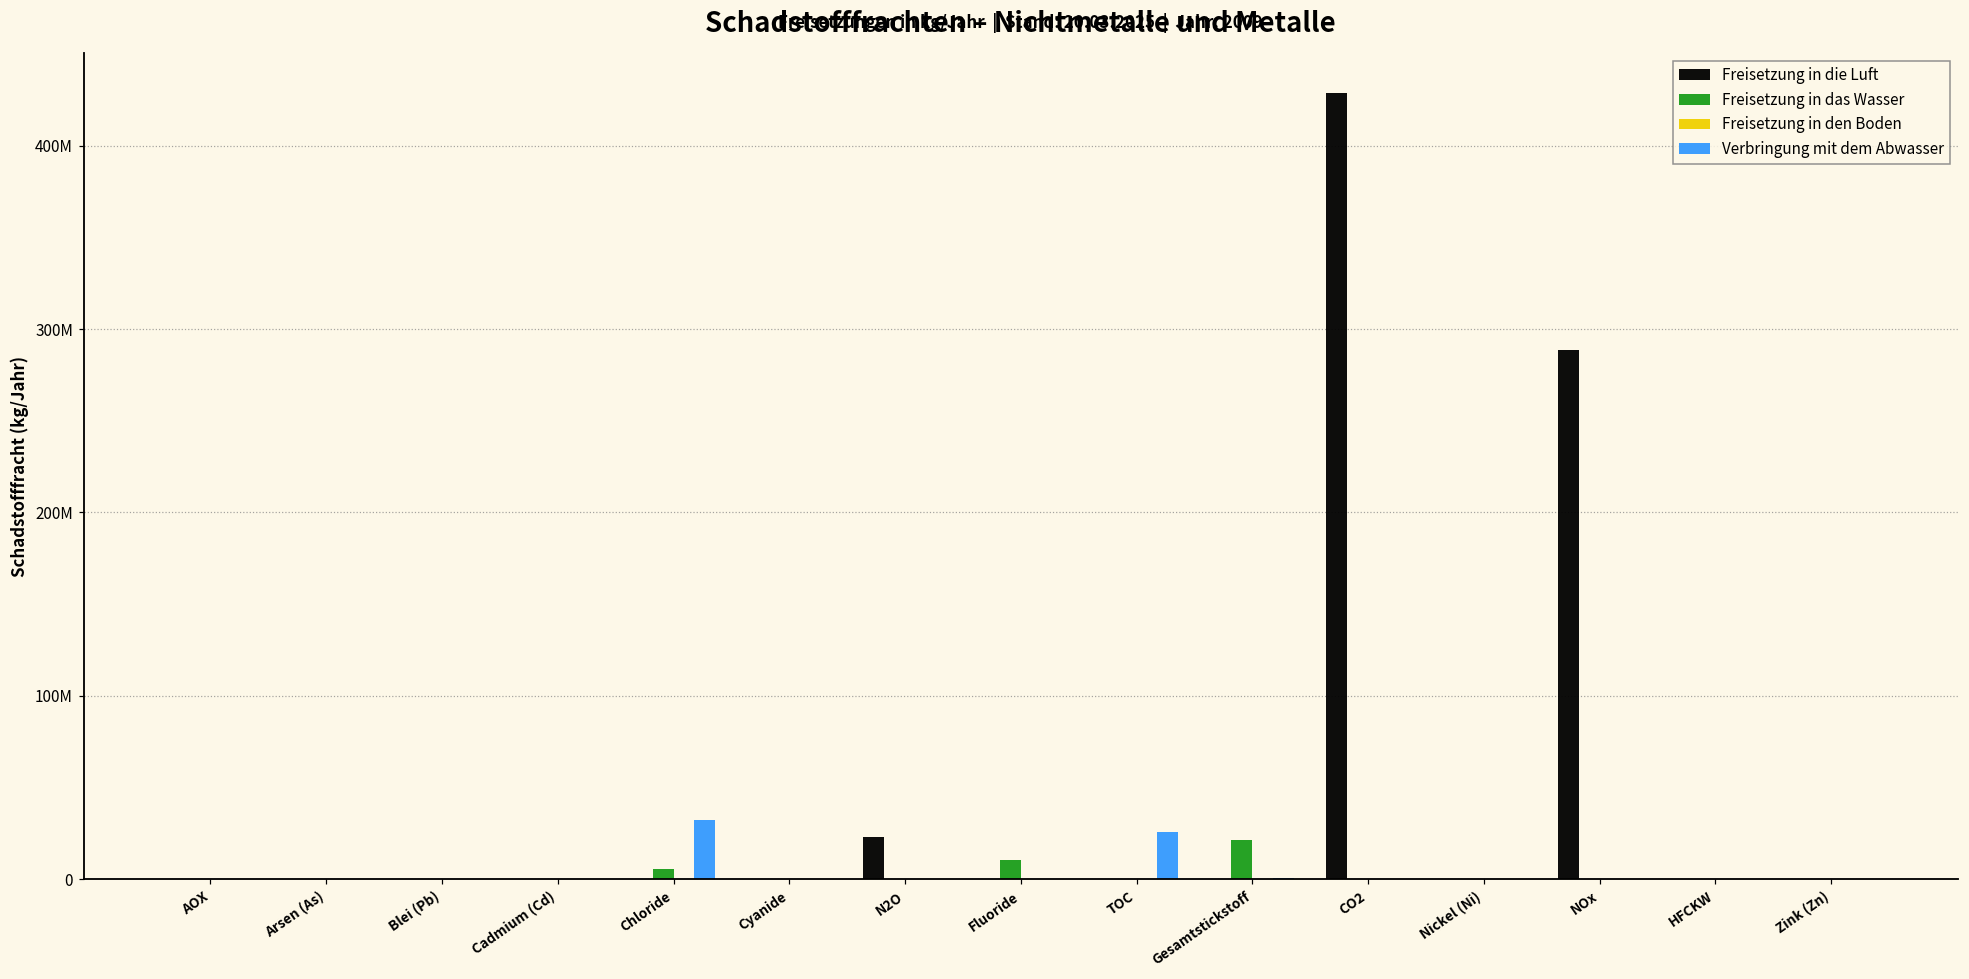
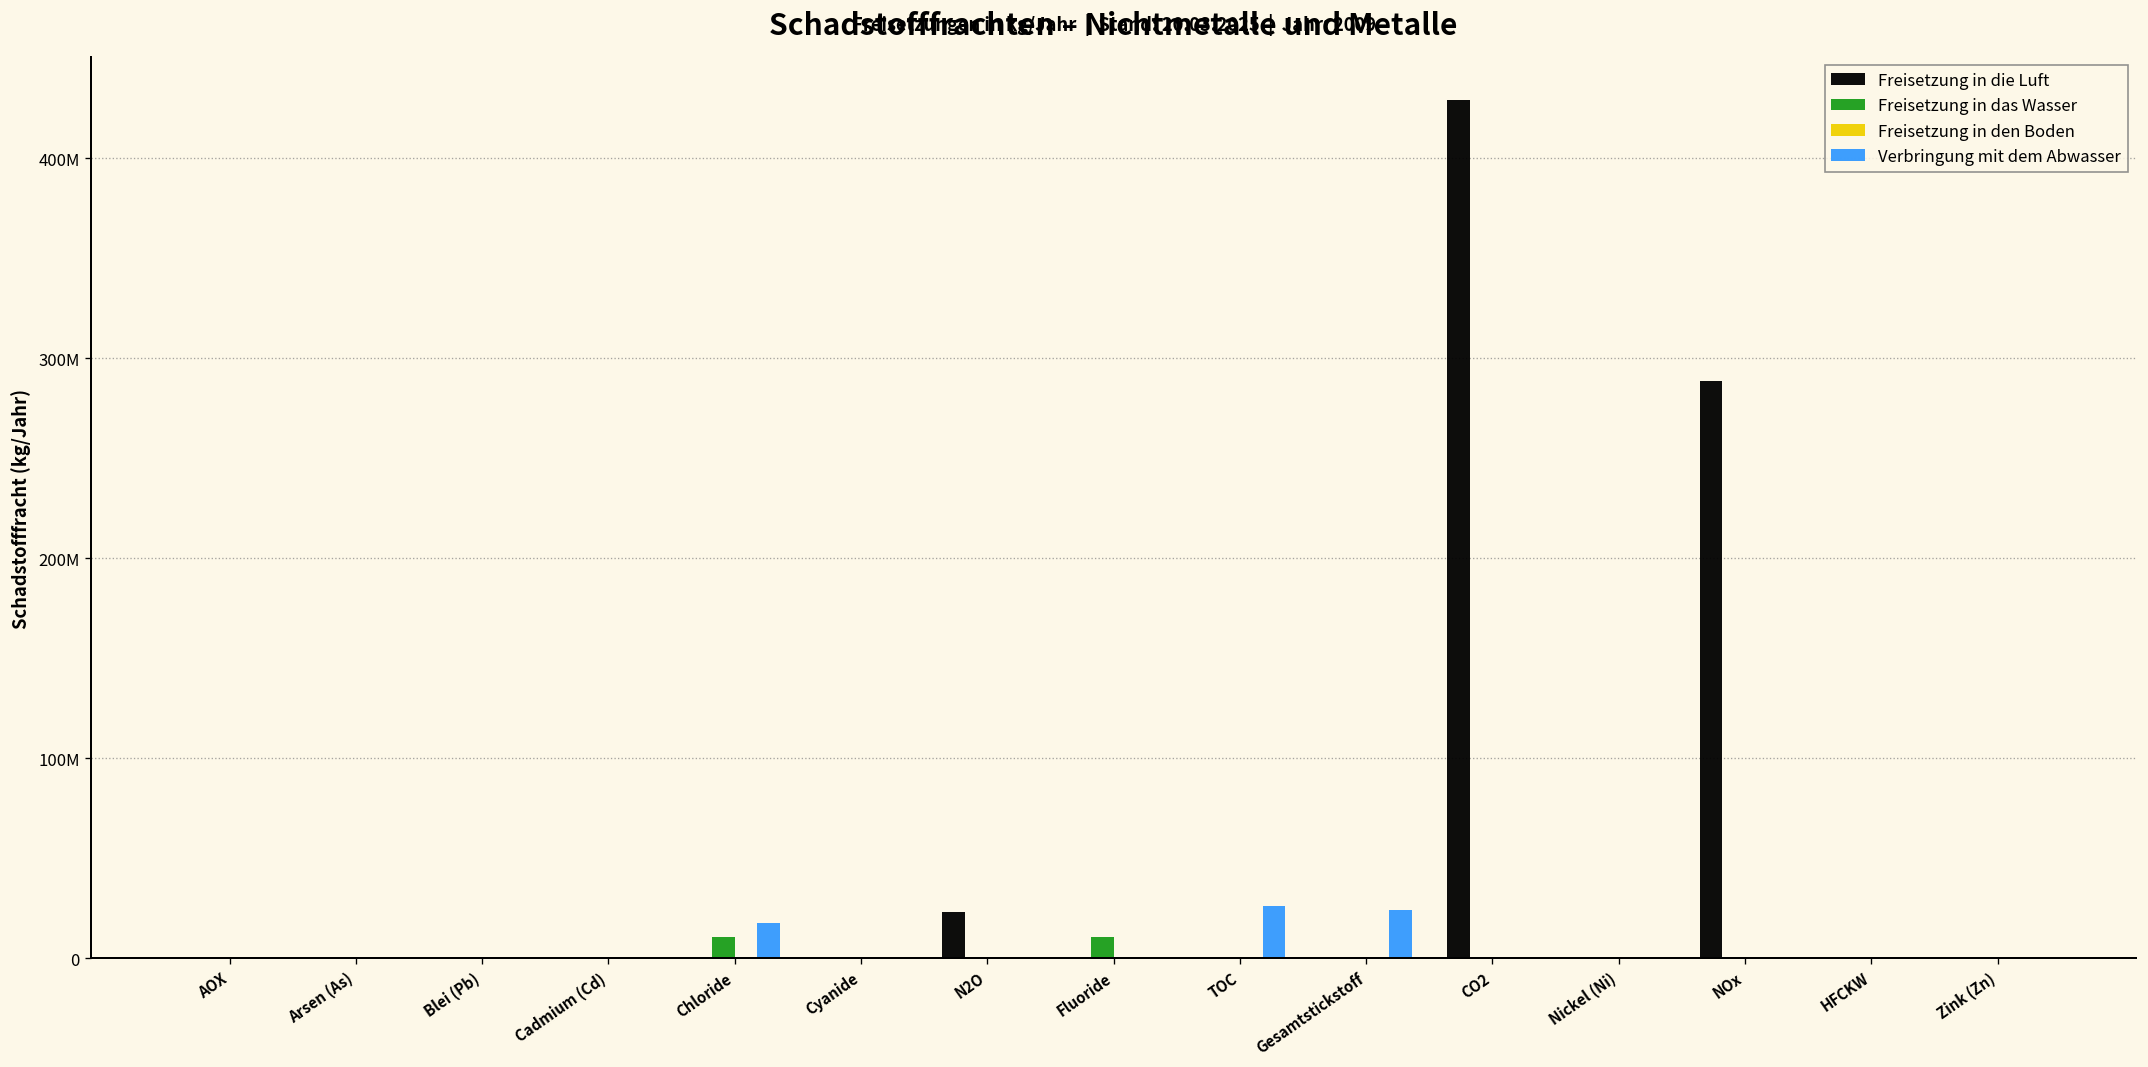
  {
    "Freisetzung in die Luft": {
      "AOX": 0,
      "Arsen (As)": 0,
      "Blei (Pb)": 0,
      "Chloride": 0,
      "Cyanide": 0,
      "N2O": 23000000,
      "Fluoride": 0,
      "TOC": 0,
      "Gesamtstickstoff": 0,
      "CO2": 429000000,
      "Nickel (Ni)": 0,
      "NOx": 289000000
    },
    "Freisetzung in das Wasser": {
      "AOX": 0,
      "Blei (Pb)": 0,
      "Cadmium (Cd)": 0,
-     "Chloride": 6000000,
+     "Chloride": 11000000,
      "Cyanide": 0,
      "N2O": 0,
      "Fluoride": 11000000,
      "TOC": 0,
-     "Gesamtstickstoff": 21000000,
+     "Gesamtstickstoff": 0,
      "CO2": 0,
      "NOx": 0,
      "HFCKW": 0
    },
    "Freisetzung in den Boden": {
      "AOX": 0,
      "Arsen (As)": 0,
      "Blei (Pb)": 0,
      "Cadmium (Cd)": 0,
      "Chloride": 0,
      "Cyanide": 0,
      "N2O": 0,
      "Fluoride": 0,
      "TOC": 0,
      "Gesamtstickstoff": 0,
      "CO2": 0,
      "Nickel (Ni)": 0,
      "NOx": 0,
      "HFCKW": 0,
      "Zink (Zn)": 0
    },
    "Verbringung mit dem Abwasser": {
      "Cadmium (Cd)": 0,
-     "Chloride": 32000000,
+     "Chloride": 18000000,
      "N2O": 0,
      "TOC": 26000000,
-     "Gesamtstickstoff": 0,
+     "Gesamtstickstoff": 24000000,
      "CO2": 0,
      "NOx": 0,
      "HFCKW": 0
    }
  }
